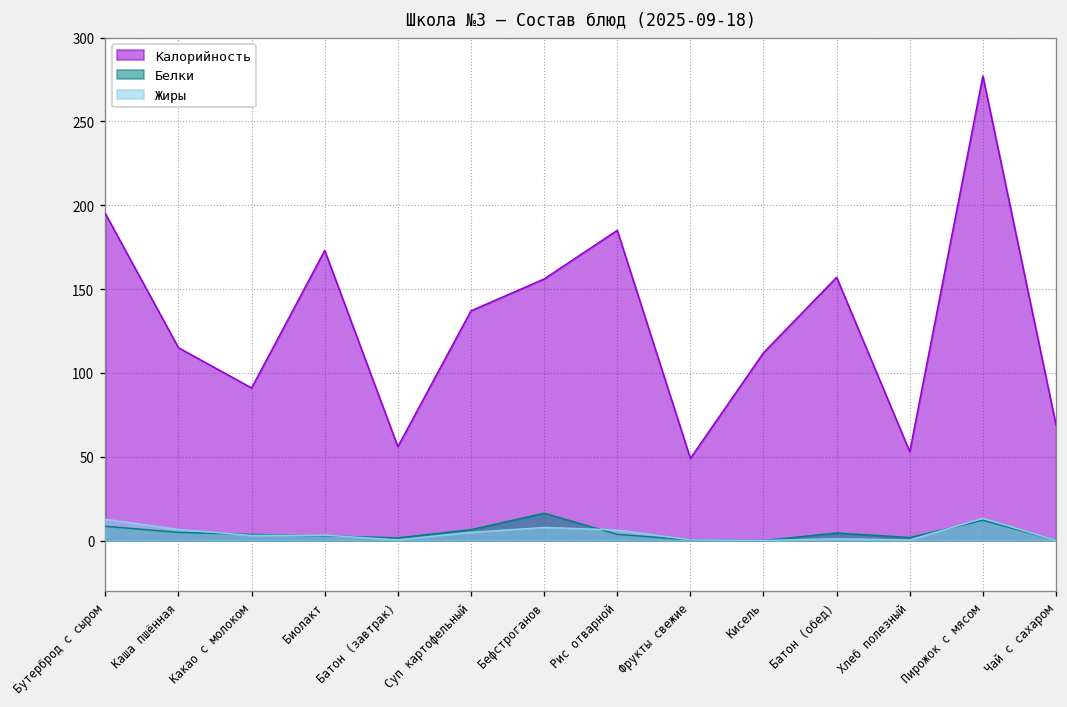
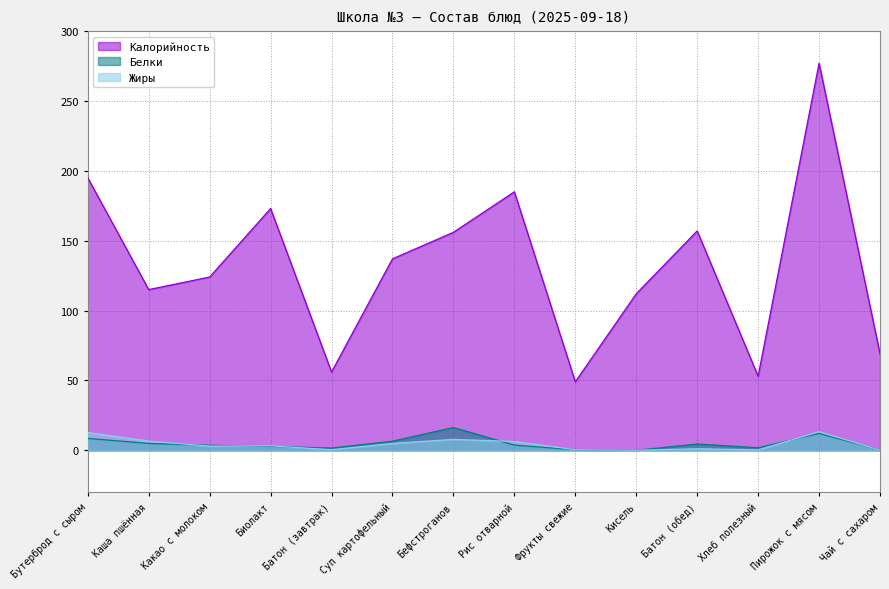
  {
    "Калорийность": {
      "Бутерброд с сыром": 195,
      "Каша пшённая": 115,
-     "Какао с молоком": 91,
+     "Какао с молоком": 124,
      "Биолакт": 173,
      "Батон (завтрак)": 56,
      "Суп картофельный": 137,
      "Бефстроганов": 156,
      "Рис отварной": 185,
      "Фрукты свежие": 49,
      "Кисель": 112,
      "Батон (обед)": 157,
      "Хлеб полезный": 53,
      "Пирожок с мясом": 277,
      "Чай с сахаром": 69
    },
    "Белки": {
      "Бутерброд с сыром": 9,
      "Бефстроганов": 16,
      "Рис отварной": 4,
      "Батон (обед)": 5
    },
    "Жиры": {
      "Бутерброд с сыром": 13,
      "Бефстроганов": 8,
      "Рис отварной": 6,
      "Батон (обед)": 1
    }
  }
